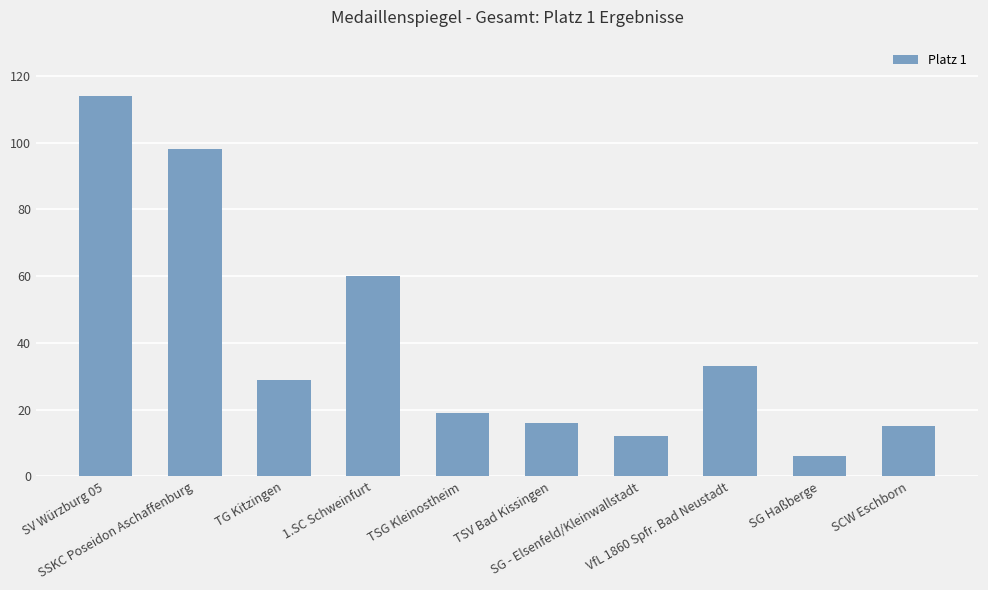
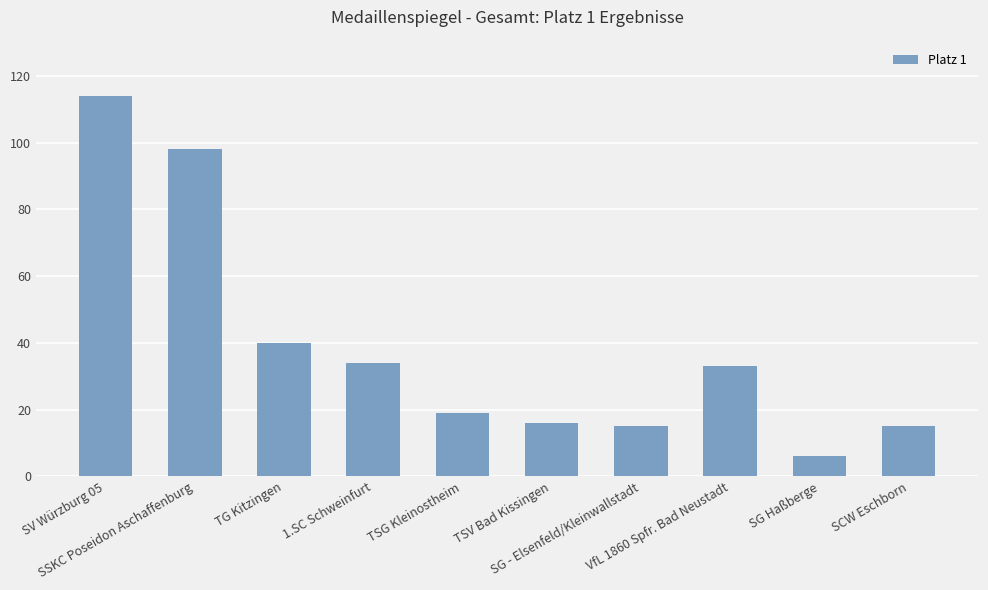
  {
    "SV Würzburg 05": 114,
    "SSKC Poseidon Aschaffenburg": 98,
-   "TG Kitzingen": 29,
-   "1.SC Schweinfurt": 60,
+   "TG Kitzingen": 40,
+   "1.SC Schweinfurt": 34,
    "TSG Kleinostheim": 19,
    "TSV Bad Kissingen": 16,
-   "SG - Elsenfeld/Kleinwallstadt": 12,
+   "SG - Elsenfeld/Kleinwallstadt": 15,
    "VfL 1860 Spfr. Bad Neustadt": 33,
    "SG Haßberge": 6,
    "SCW Eschborn": 15
  }
